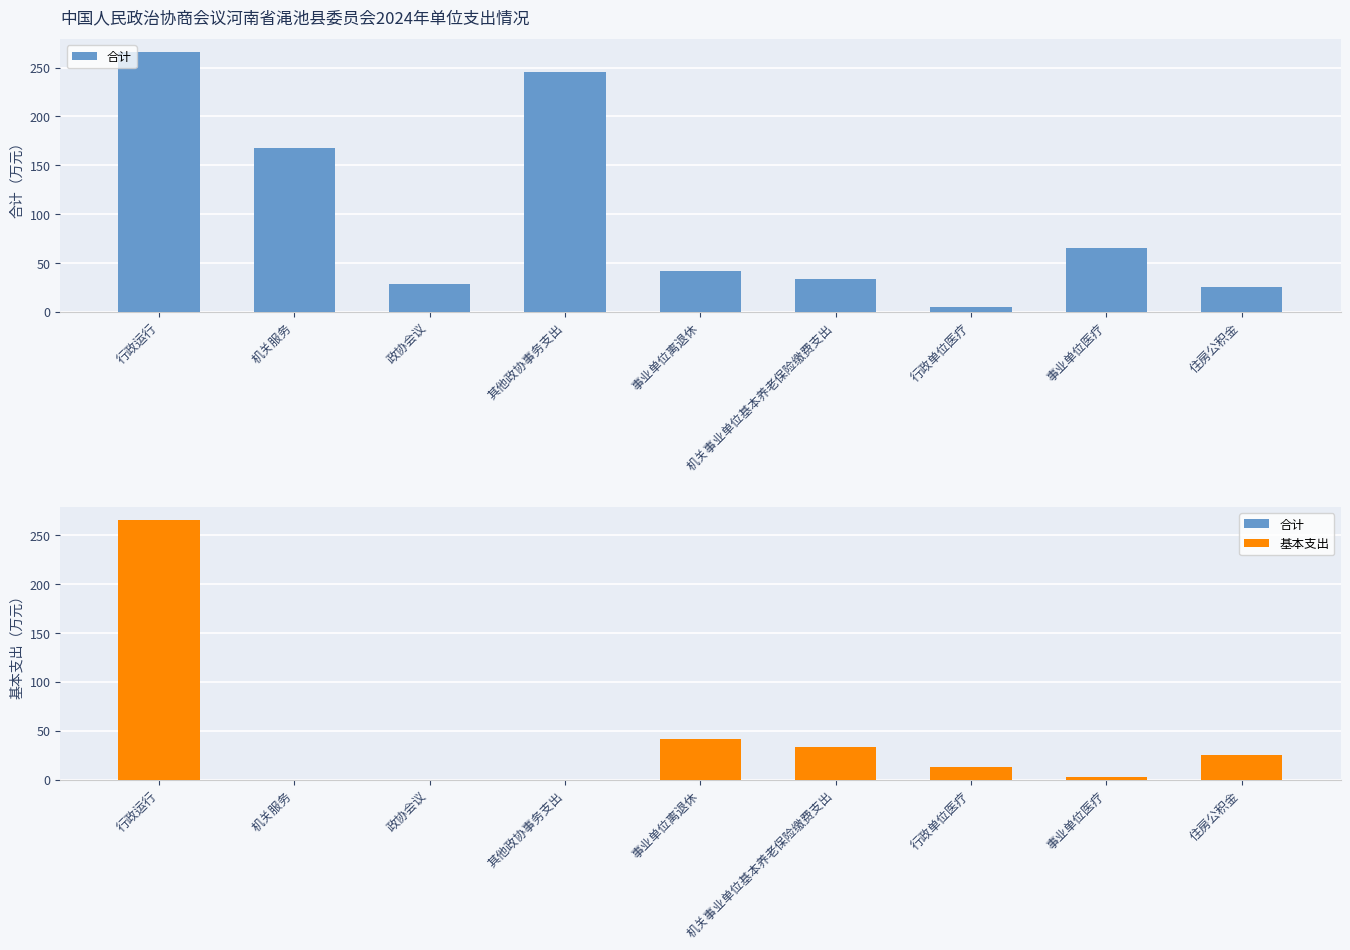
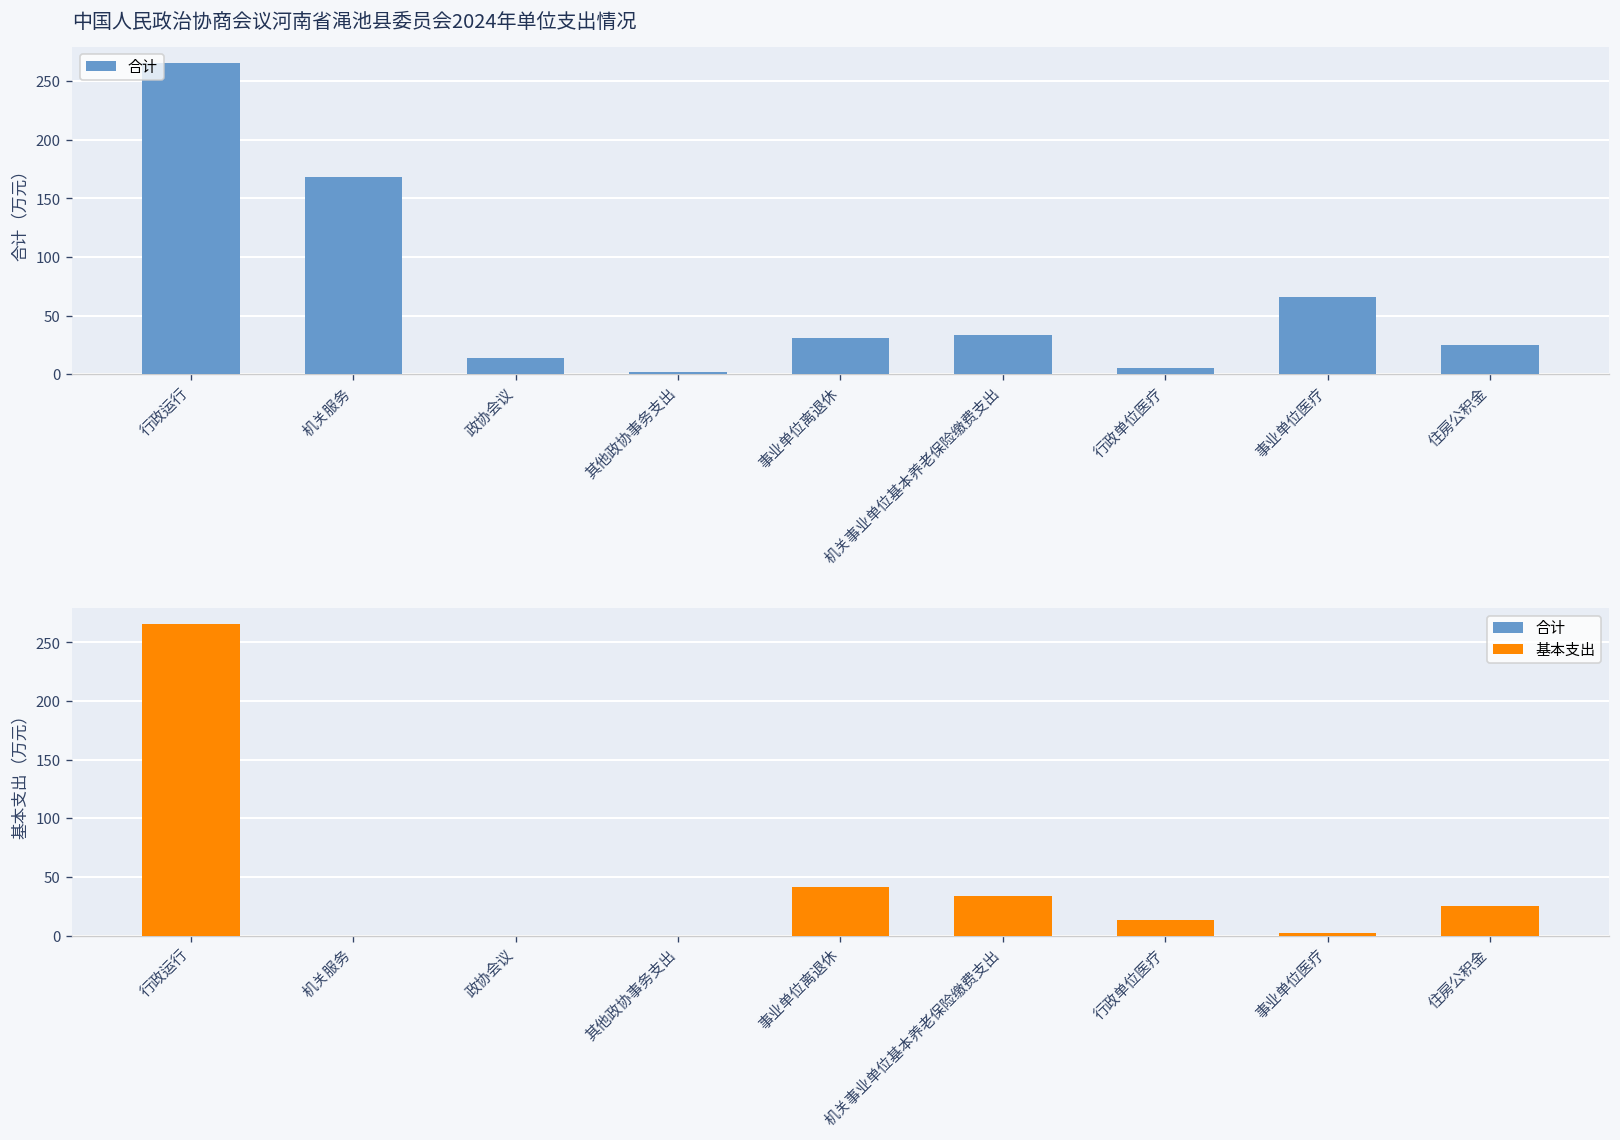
  {
    "中国人民政治协商会议河南省渑池县委员会2024年单位支出情况": {
      "行政运行": 270,
      "机关服务": 170,
-     "政协会议": 30,
-     "其他政协事务支出": 250,
-     "事业单位离退休": 40,
+     "政协会议": 10,
+     "其他政协事务支出": 0,
+     "事业单位离退休": 30,
      "机关事业单位基本养老保险缴费支出": 30,
      "行政单位医疗": 0,
      "事业单位医疗": 70,
      "住房公积金": 30
    }
  }
